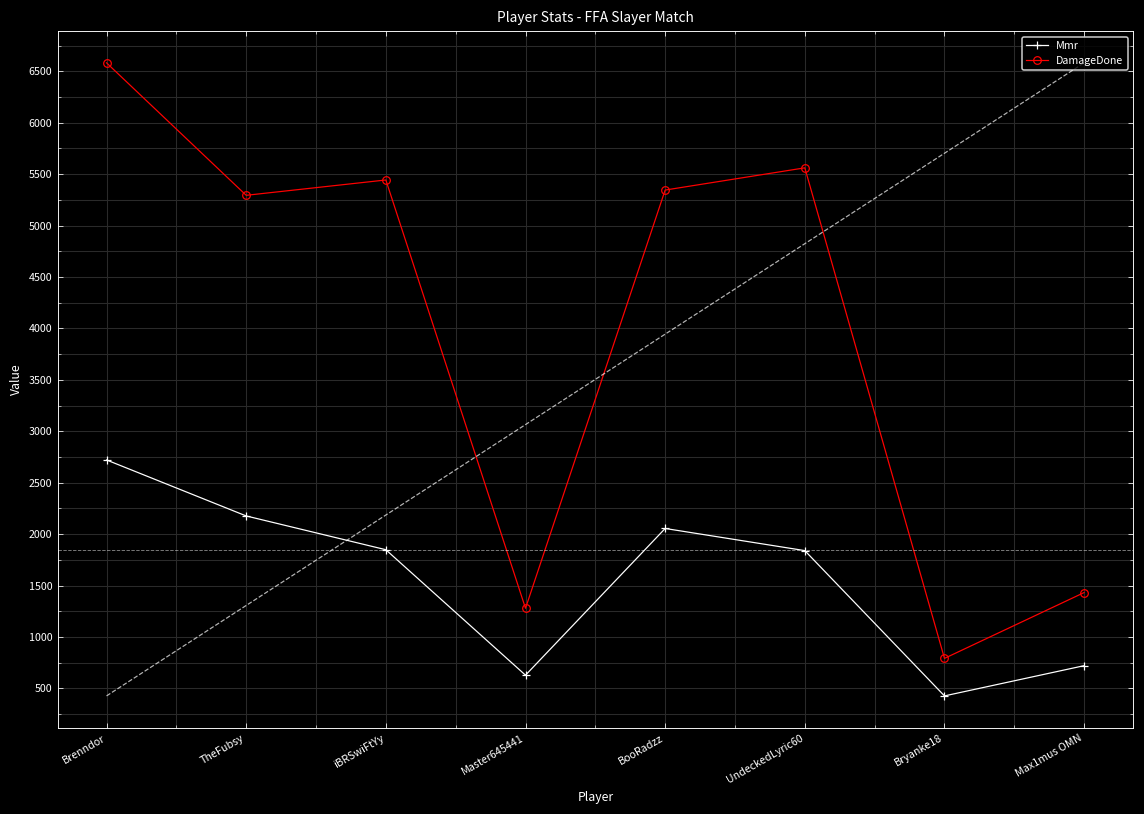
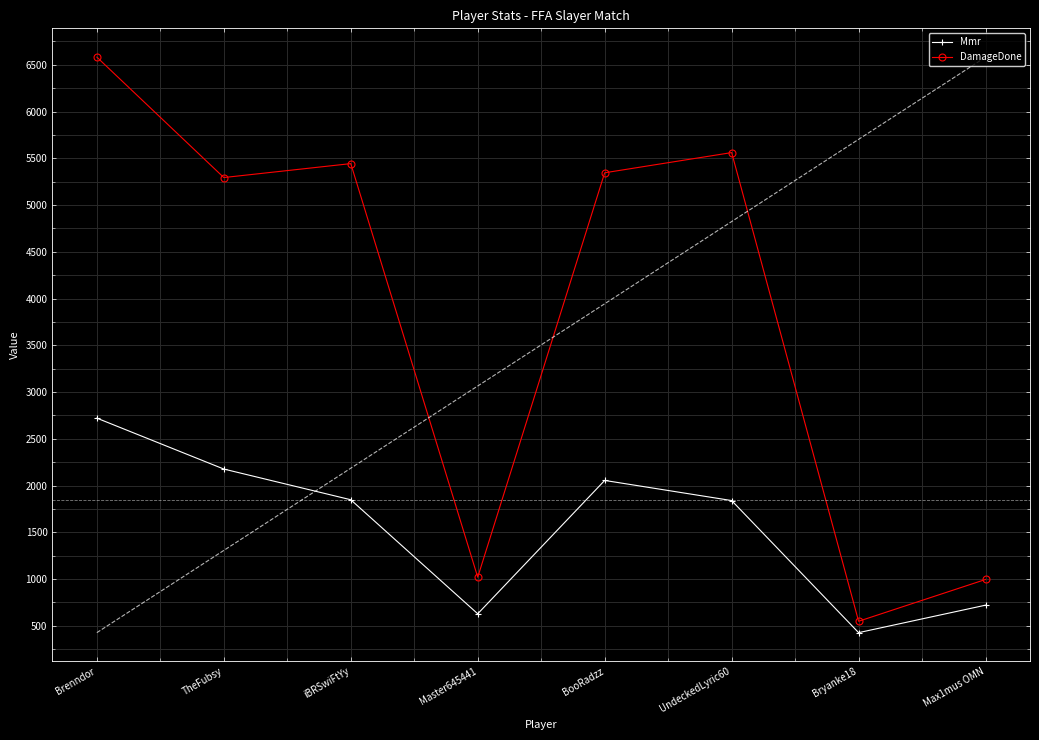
  {
    "DamageDone": {
      "Brenndor": 6600,
      "TheFubsy": 5300,
      "iBRSwiFtYy": 5400,
-     "Master645441": 1300,
+     "Master645441": 1000,
      "BooRadzz": 5300,
      "UndeckedLyric60": 5600,
-     "Bryanke18": 800,
-     "Max1mus OMN": 1400
+     "Bryanke18": 500,
+     "Max1mus OMN": 1000
    }
  }
